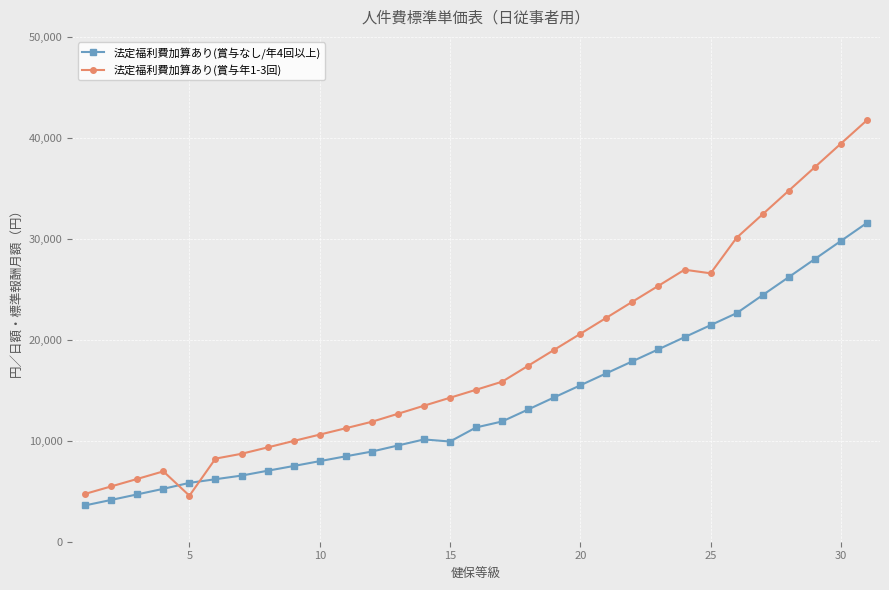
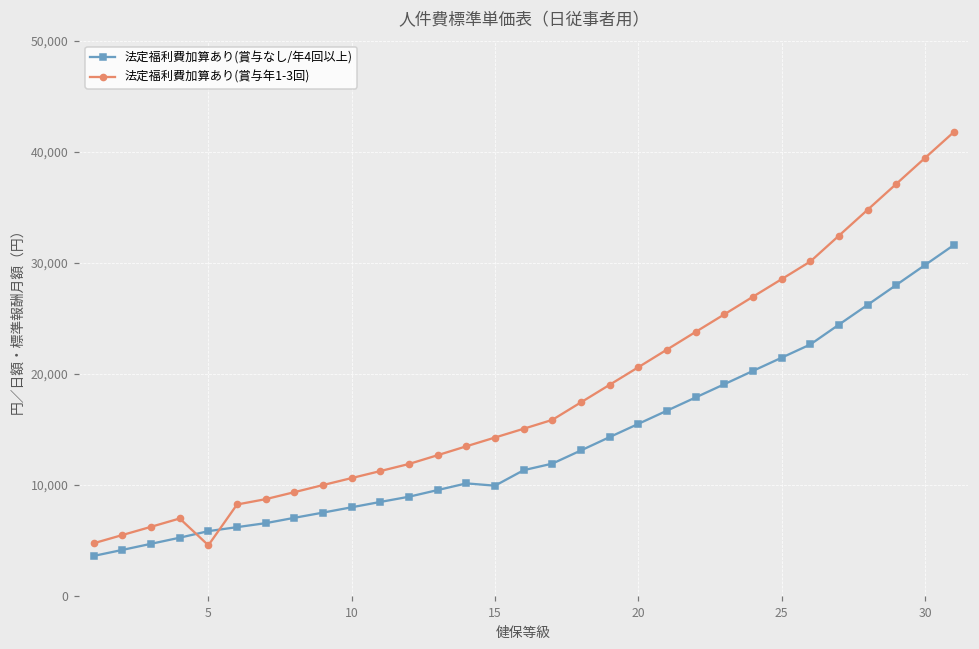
  {
    "法定福利費加算あり(賞与なし/年4回以上)": {
      "5": "5,800",
      "10": "8,000",
      "15": "9,900",
      "20": "15,500",
      "25": "21,500",
      "30": "29,800"
    },
    "法定福利費加算あり(賞与年1-3回)": {
      "5": "4,600",
      "10": "10,600",
      "15": "14,300",
      "20": "20,600",
-     "25": "26,600",
+     "25": "28,500",
      "30": "39,400"
    }
  }
